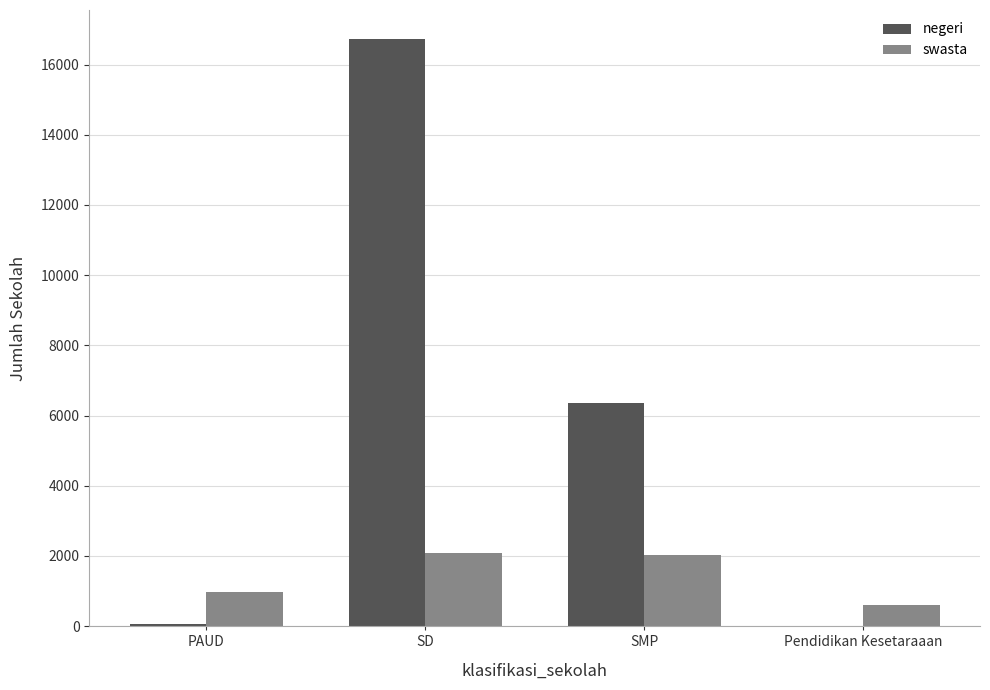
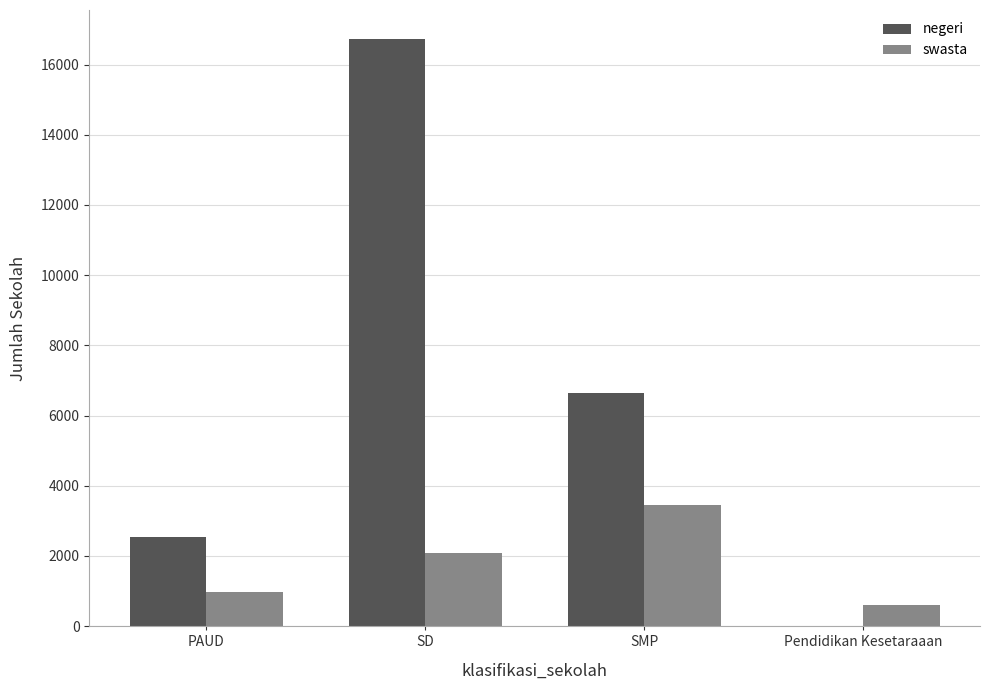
  {
    "negeri": {
-     "PAUD": 100,
+     "PAUD": 2600,
      "SD": 16700,
-     "SMP": 6300,
+     "SMP": 6600,
      "Pendidikan Kesetaraaan": 0
    },
    "swasta": {
      "PAUD": 1000,
      "SD": 2100,
-     "SMP": 2000,
+     "SMP": 3400,
      "Pendidikan Kesetaraaan": 600
    }
  }
